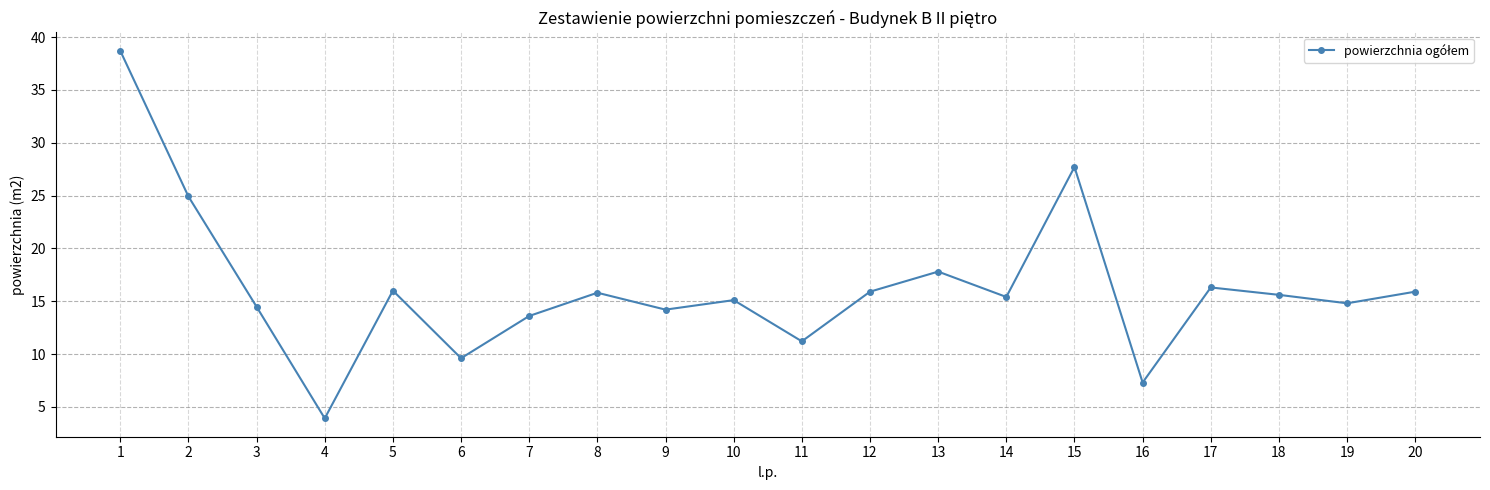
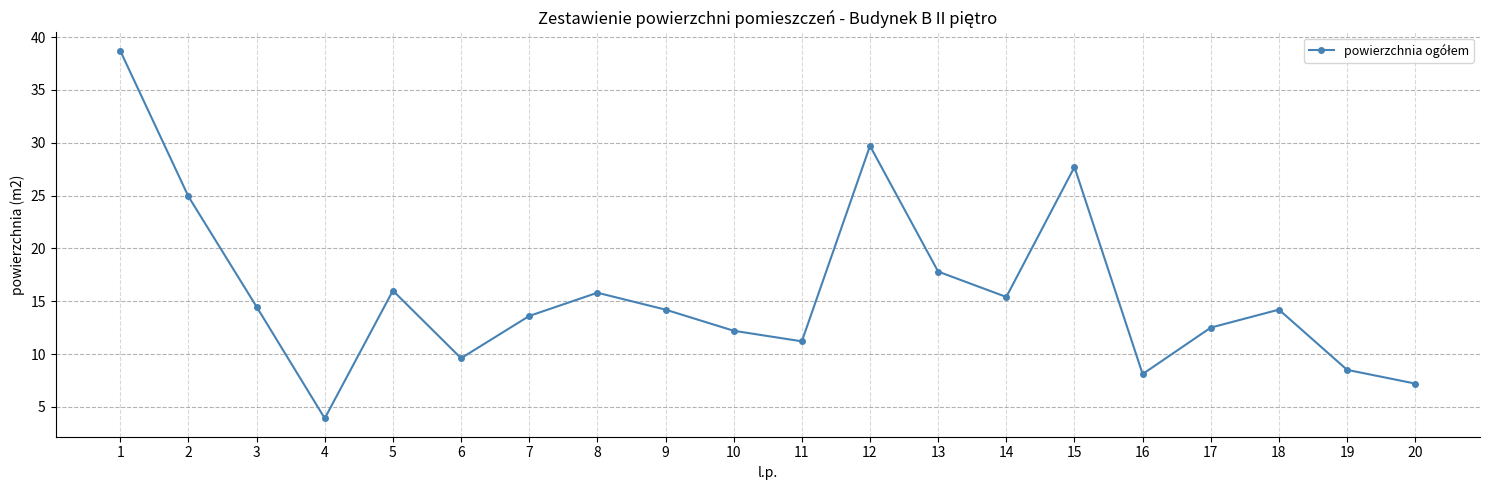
  {
    "1": 38.7,
    "2": 24.9,
    "3": 14.5,
    "4": 3.9,
    "5": 16.0,
    "6": 9.6,
    "7": 13.6,
    "8": 15.8,
    "9": 14.2,
-   "10": 15.1,
+   "10": 12.2,
    "11": 11.2,
-   "12": 15.9,
+   "12": 29.7,
    "13": 17.8,
    "14": 15.4,
    "15": 27.7,
-   "16": 7.3,
-   "17": 16.3,
-   "18": 15.6,
-   "19": 14.8,
-   "20": 15.9
+   "16": 8.1,
+   "17": 12.5,
+   "18": 14.2,
+   "19": 8.5,
+   "20": 7.2
  }
